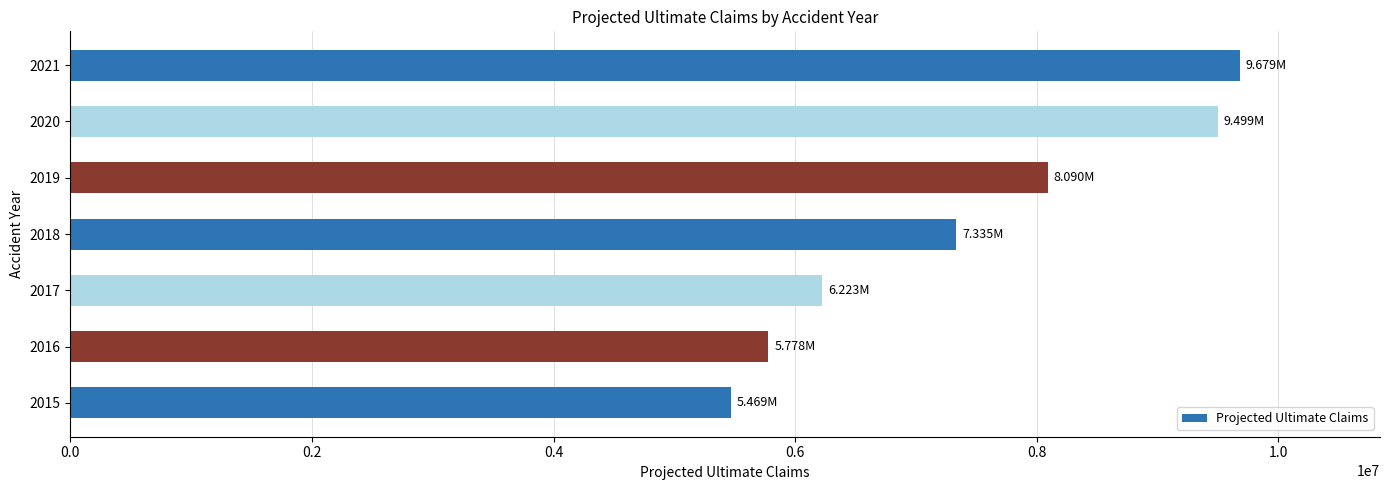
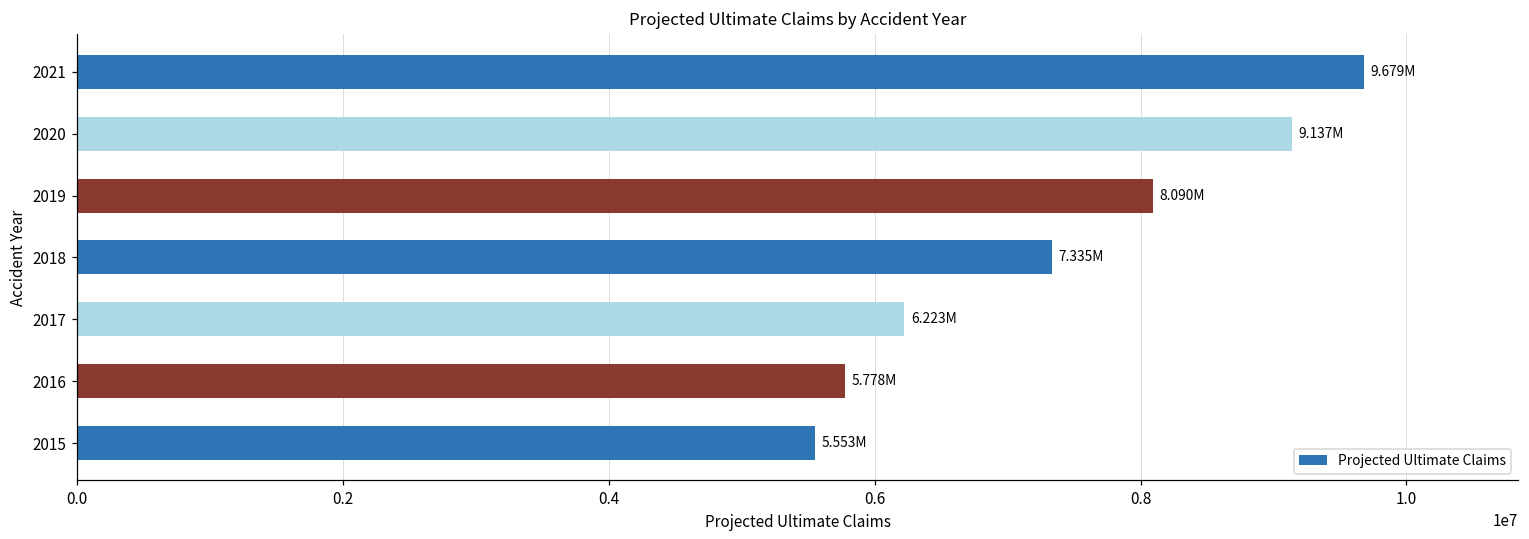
  {
    "2021": "9.679M",
-   "2020": "9.499M",
+   "2020": "9.137M",
    "2019": "8.090M",
    "2018": "7.335M",
    "2017": "6.223M",
    "2016": "5.778M",
-   "2015": "5.469M"
+   "2015": "5.553M"
  }
